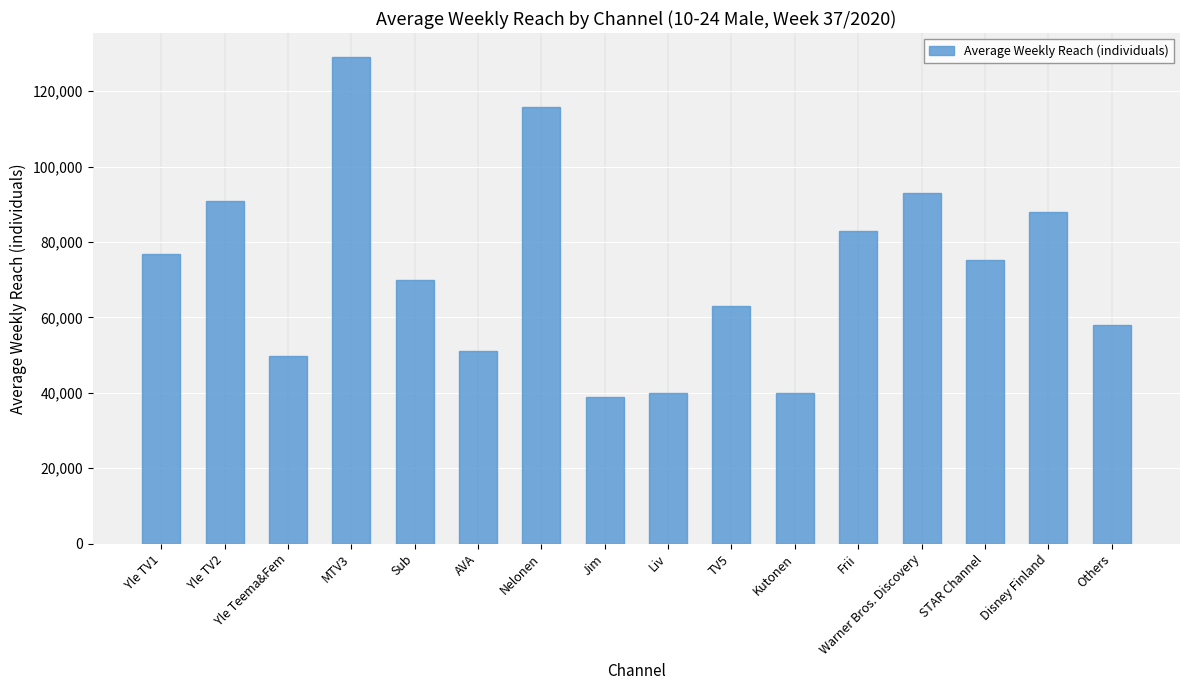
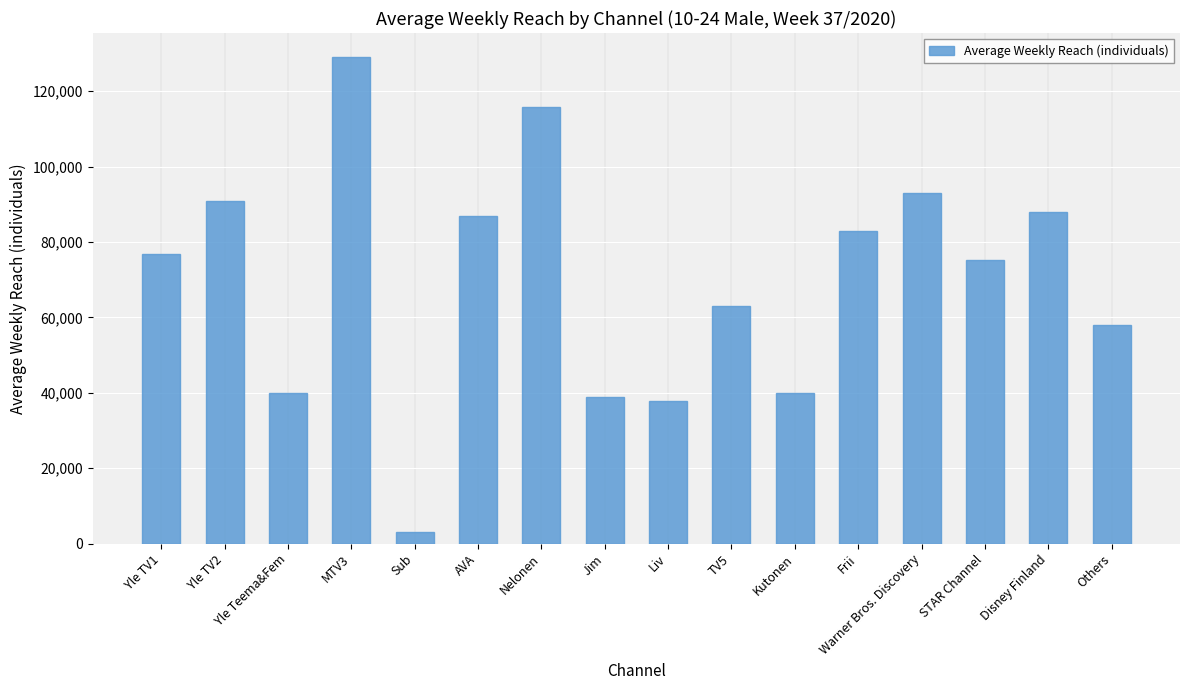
  {
    "Yle TV1": "77,000",
    "Yle TV2": "91,000",
-   "Yle Teema&Fem": "50,000",
+   "Yle Teema&Fem": "40,000",
    "MTV3": "129,000",
-   "Sub": "70,000",
-   "AVA": "51,000",
+   "Sub": "3,000",
+   "AVA": "87,000",
    "Nelonen": "116,000",
    "Jim": "39,000",
-   "Liv": "40,000",
+   "Liv": "38,000",
    "TV5": "63,000",
    "Kutonen": "40,000",
    "Frii": "83,000",
    "Warner Bros. Discovery": "93,000",
    "STAR Channel": "75,000",
    "Disney Finland": "88,000",
    "Others": "58,000"
  }
